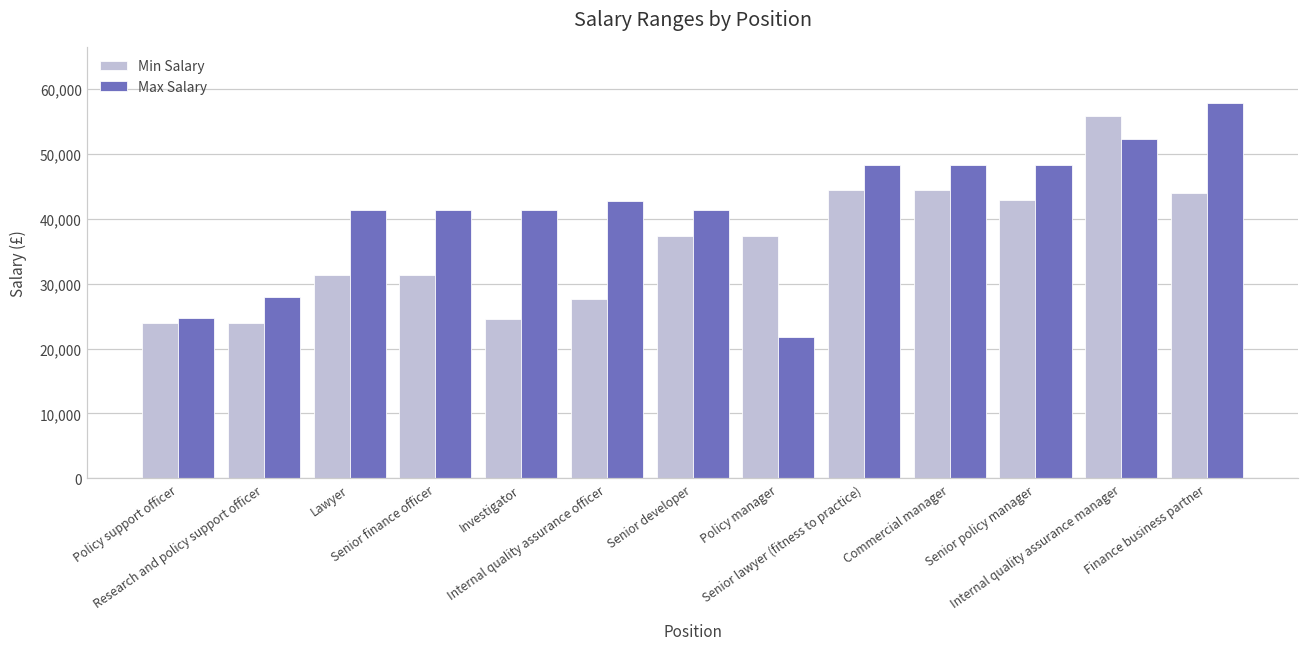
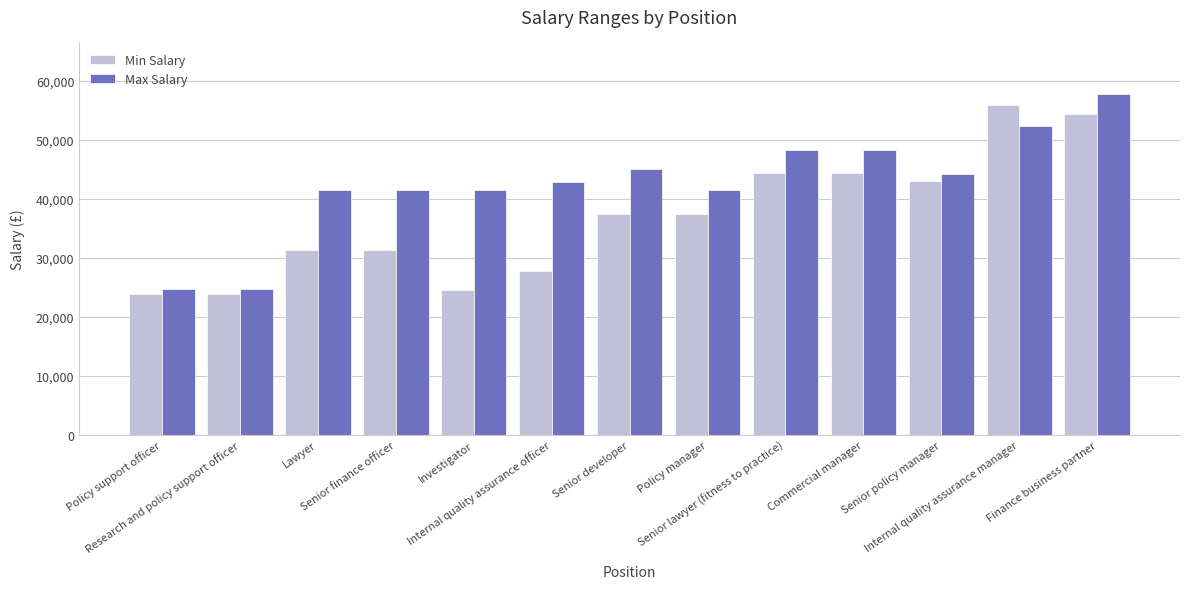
  {
    "Min Salary": {
      "Policy support officer": "24,000",
      "Research and policy support officer": "24,000",
      "Lawyer": "31,000",
      "Senior finance officer": "31,000",
      "Investigator": "25,000",
      "Internal quality assurance officer": "28,000",
      "Senior developer": "37,000",
      "Policy manager": "37,000",
      "Senior lawyer (fitness to practice)": "44,000",
      "Commercial manager": "44,000",
      "Senior policy manager": "43,000",
      "Internal quality assurance manager": "56,000",
-     "Finance business partner": "44,000"
+     "Finance business partner": "54,000"
    },
    "Max Salary": {
      "Policy support officer": "25,000",
-     "Research and policy support officer": "28,000",
+     "Research and policy support officer": "25,000",
      "Lawyer": "41,000",
      "Senior finance officer": "41,000",
      "Investigator": "41,000",
      "Internal quality assurance officer": "43,000",
-     "Senior developer": "41,000",
-     "Policy manager": "22,000",
+     "Senior developer": "45,000",
+     "Policy manager": "41,000",
      "Senior lawyer (fitness to practice)": "48,000",
      "Commercial manager": "48,000",
-     "Senior policy manager": "48,000",
+     "Senior policy manager": "44,000",
      "Internal quality assurance manager": "52,000",
      "Finance business partner": "58,000"
    }
  }
